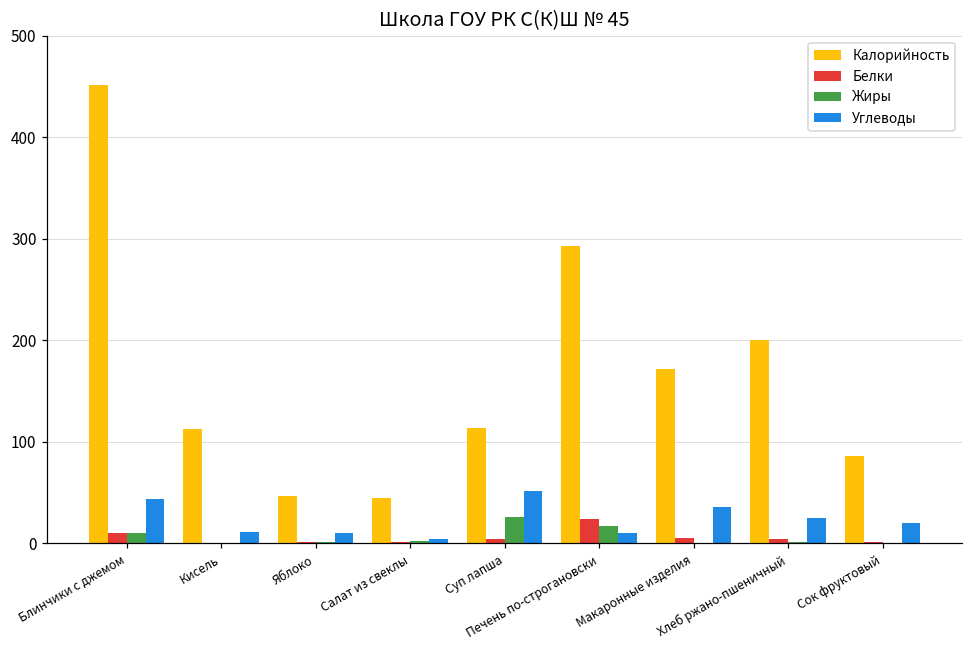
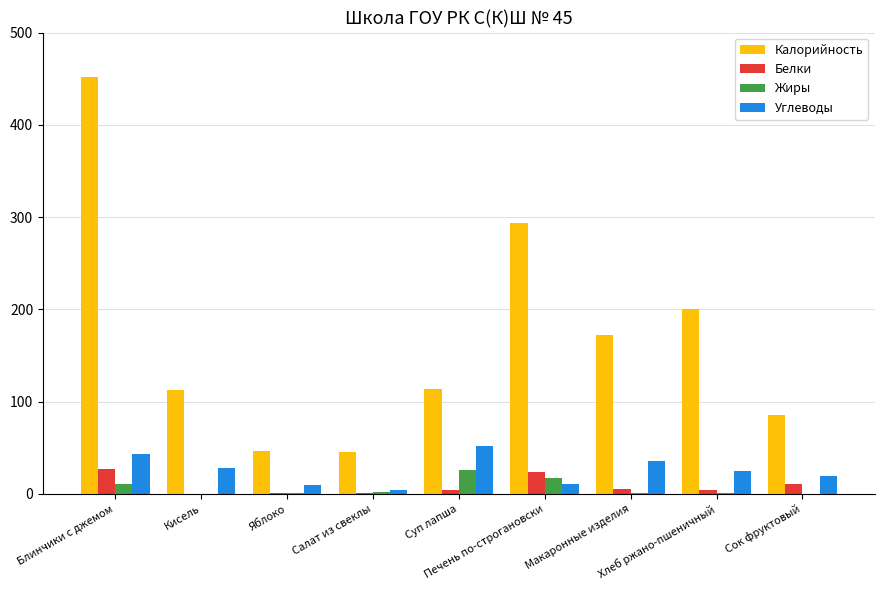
  {
    "Калорийность": {
      "Блинчики с джемом": 450,
      "Кисель": 110,
      "Яблоко": 50,
      "Салат из свеклы": 50,
      "Суп лапша": 110,
      "Печень по-строгановски": 290,
      "Макаронные изделия": 170,
      "Хлеб ржано-пшеничный": 200,
      "Сок фруктовый": 90
    },
    "Белки": {
-     "Блинчики с джемом": 10,
+     "Блинчики с джемом": 30,
      "Суп лапша": 0,
      "Печень по-строгановски": 20,
      "Макаронные изделия": 10,
      "Хлеб ржано-пшеничный": 0,
-     "Сок фруктовый": 0
+     "Сок фруктовый": 10
    },
    "Жиры": {
      "Блинчики с джемом": 10,
      "Суп лапша": 30,
      "Печень по-строгановски": 20
    },
    "Углеводы": {
      "Блинчики с джемом": 40,
-     "Кисель": 10,
+     "Кисель": 30,
      "Яблоко": 10,
      "Салат из свеклы": 0,
      "Суп лапша": 50,
      "Печень по-строгановски": 10,
      "Макаронные изделия": 40,
      "Хлеб ржано-пшеничный": 30,
      "Сок фруктовый": 20
    }
  }
